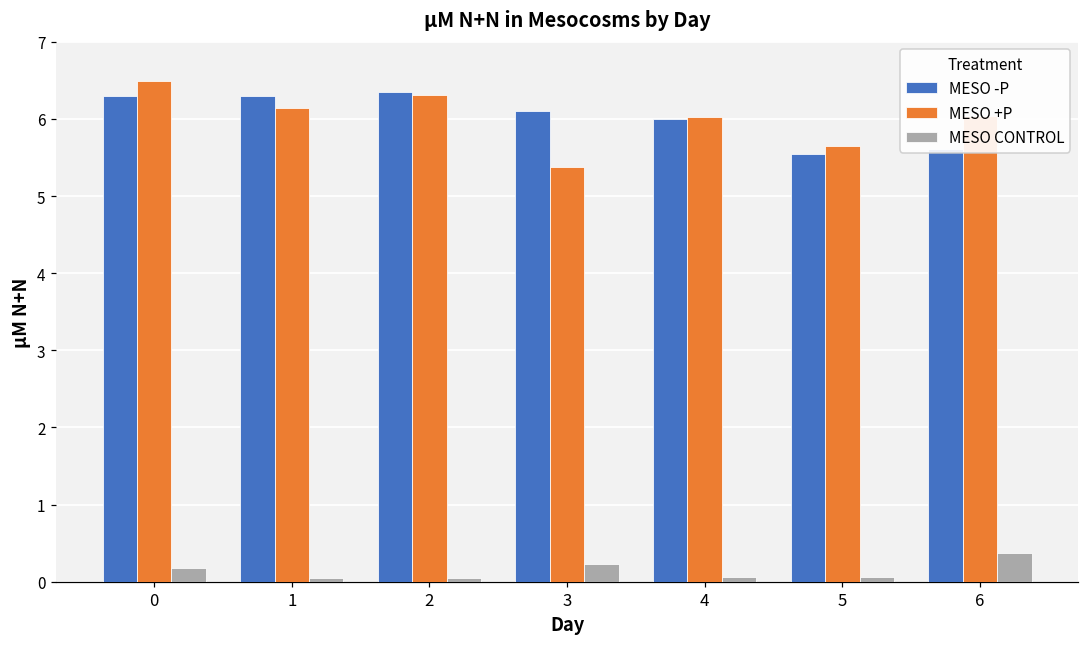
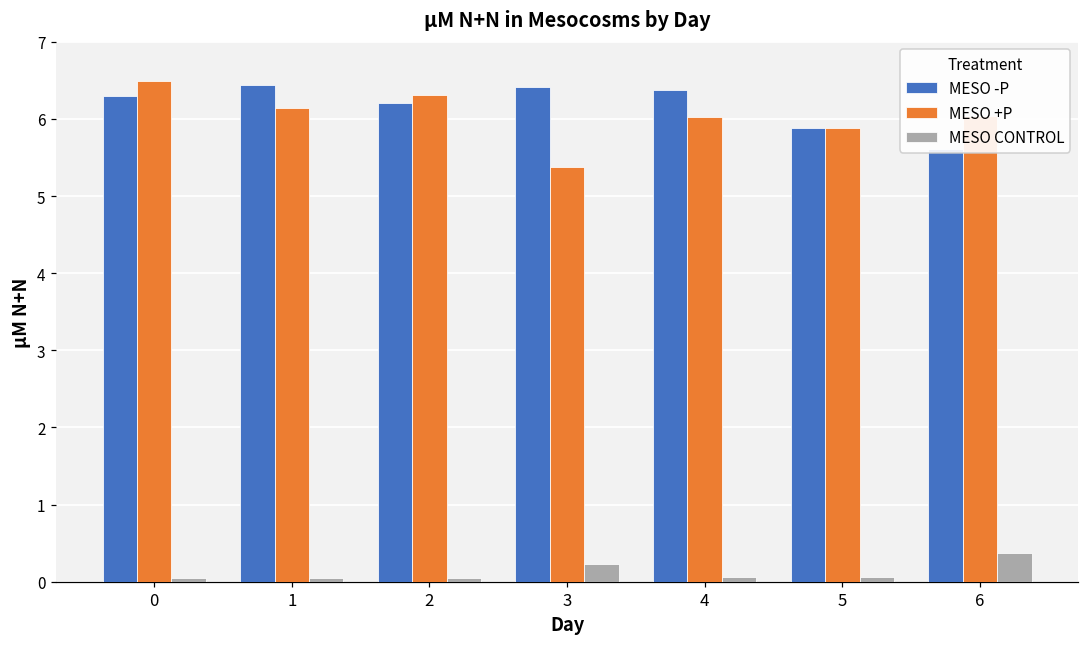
  {
    "MESO -P": {
      "0": 6.3,
-     "1": 6.3,
-     "2": 6.3,
-     "3": 6.1,
-     "4": 6.0,
-     "5": 5.5,
+     "1": 6.4,
+     "2": 6.2,
+     "3": 6.4,
+     "4": 6.4,
+     "5": 5.9,
      "6": 5.6
    },
    "MESO +P": {
      "0": 6.5,
      "1": 6.1,
      "2": 6.3,
      "3": 5.4,
      "4": 6.0,
-     "5": 5.7
+     "5": 5.9
    },
    "MESO CONTROL": {
-     "0": 0.2,
+     "0": 0.1,
      "1": 0.0,
      "2": 0.0,
      "3": 0.2,
      "4": 0.1,
      "5": 0.1,
      "6": 0.4
    }
  }
